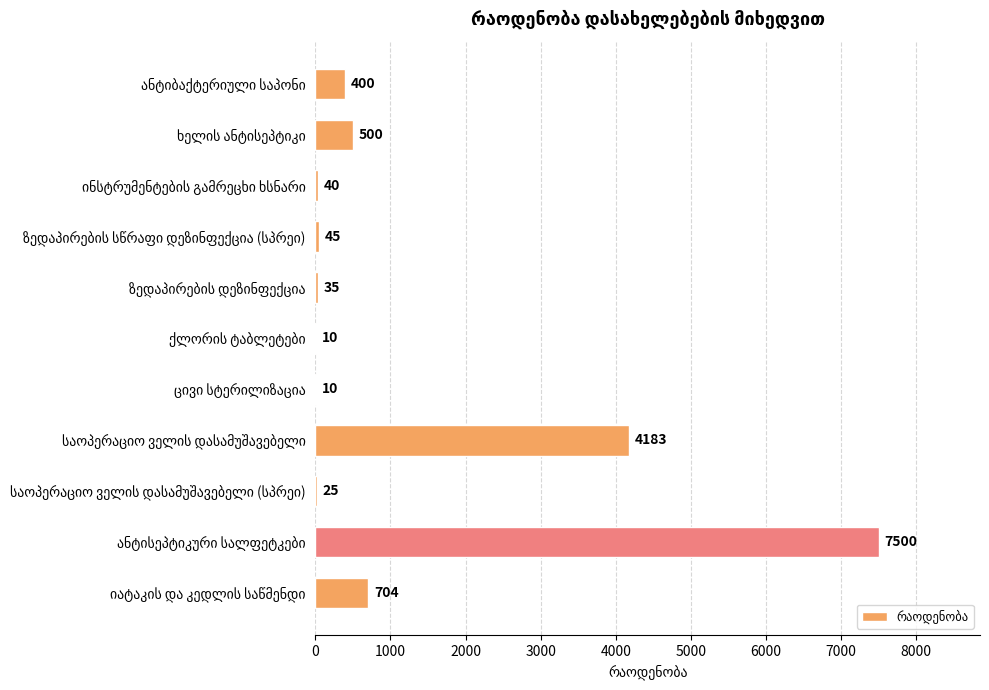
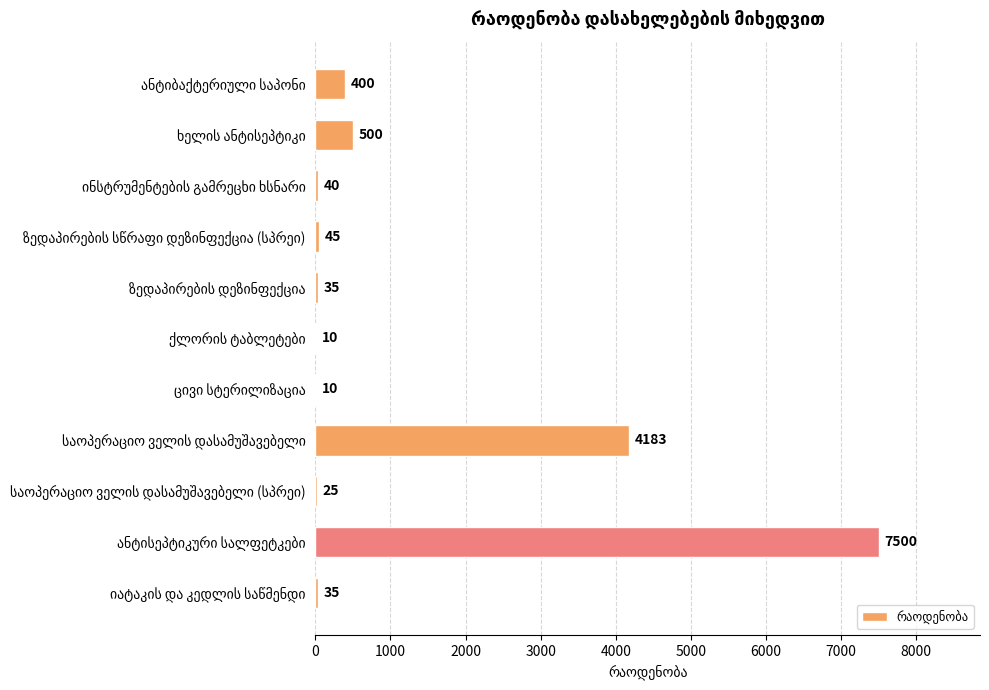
  {
    "ანტიბაქტერიული საპონი": 400,
    "ხელის ანტისეპტიკი": 500,
    "ინსტრუმენტების გამრეცხი ხსნარი": 40,
    "ზედაპირების სწრაფი დეზინფექცია (სპრეი)": 45,
    "ზედაპირების დეზინფექცია": 35,
    "ქლორის ტაბლეტები": 10,
    "ცივი სტერილიზაცია": 10,
    "საოპერაციო ველის დასამუშავებელი": 4183,
    "საოპერაციო ველის დასამუშავებელი (სპრეი)": 25,
    "ანტისეპტიკური სალფეტკები": 7500,
-   "იატაკის და კედლის საწმენდი": 704
+   "იატაკის და კედლის საწმენდი": 35
  }
